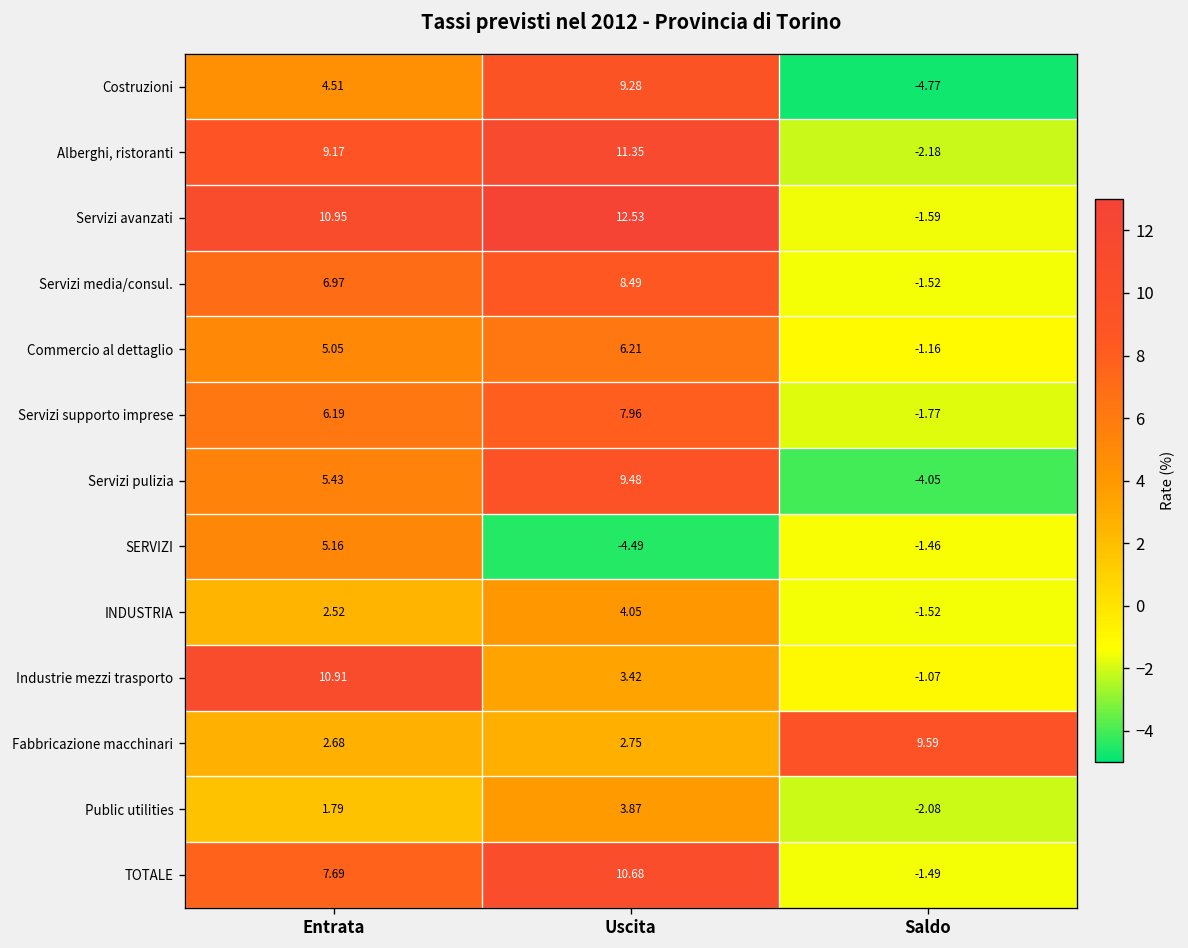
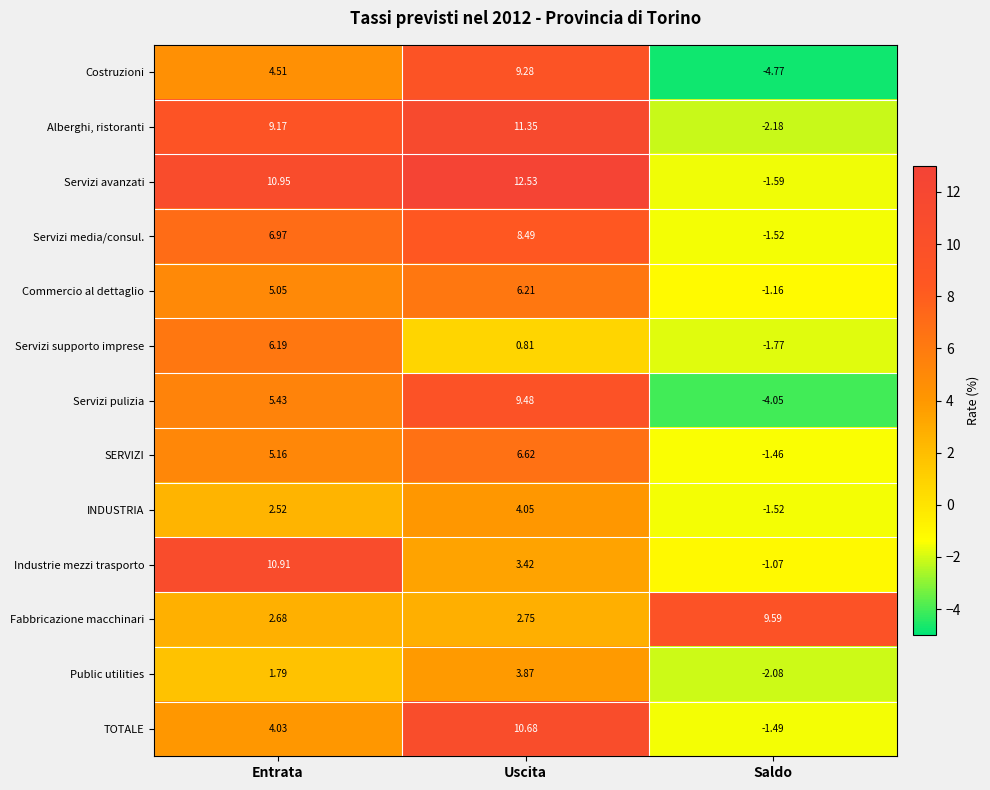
  {
    "Costruzioni": {
      "Entrata": 4.51,
      "Uscita": 9.28,
      "Saldo": -4.77
    },
    "Alberghi, ristoranti": {
      "Entrata": 9.17,
      "Uscita": 11.35,
      "Saldo": -2.18
    },
    "Servizi avanzati": {
      "Entrata": 10.95,
      "Uscita": 12.53,
      "Saldo": -1.59
    },
    "Servizi media/consul.": {
      "Entrata": 6.97,
      "Uscita": 8.49,
      "Saldo": -1.52
    },
    "Commercio al dettaglio": {
      "Entrata": 5.05,
      "Uscita": 6.21,
      "Saldo": -1.16
    },
    "Servizi supporto imprese": {
      "Entrata": 6.19,
-     "Uscita": 7.96,
+     "Uscita": 0.81,
      "Saldo": -1.77
    },
    "Servizi pulizia": {
      "Entrata": 5.43,
      "Uscita": 9.48,
      "Saldo": -4.05
    },
    "SERVIZI": {
      "Entrata": 5.16,
-     "Uscita": -4.49,
+     "Uscita": 6.62,
      "Saldo": -1.46
    },
    "INDUSTRIA": {
      "Entrata": 2.52,
      "Uscita": 4.05,
      "Saldo": -1.52
    },
    "Industrie mezzi trasporto": {
      "Entrata": 10.91,
      "Uscita": 3.42,
      "Saldo": -1.07
    },
    "Fabbricazione macchinari": {
      "Entrata": 2.68,
      "Uscita": 2.75,
      "Saldo": 9.59
    },
    "Public utilities": {
      "Entrata": 1.79,
      "Uscita": 3.87,
      "Saldo": -2.08
    },
    "TOTALE": {
-     "Entrata": 7.69,
+     "Entrata": 4.03,
      "Uscita": 10.68,
      "Saldo": -1.49
    }
  }
